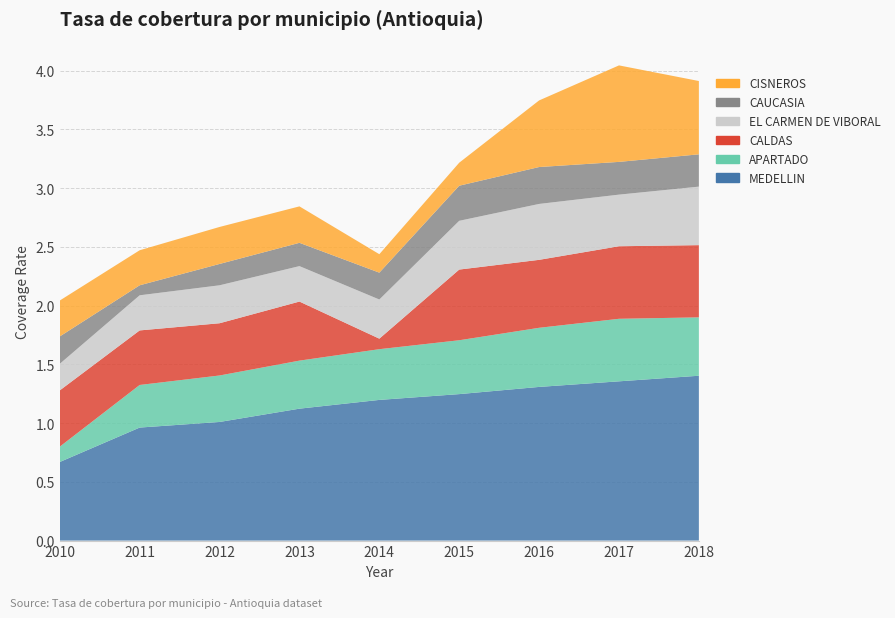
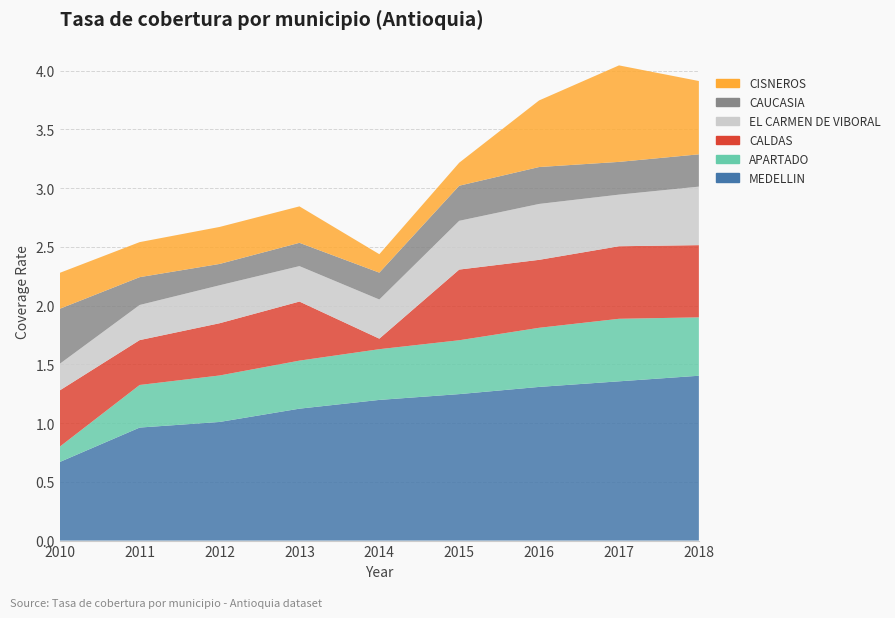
  {
    "MEDELLIN": {
      "2010": 0.67,
      "2011": 0.96,
      "2012": 1.01,
      "2013": 1.12,
      "2014": 1.20,
      "2015": 1.25,
      "2016": 1.31,
      "2017": 1.36,
      "2018": 1.40
    },
    "APARTADO": {
      "2010": 0.13,
      "2011": 0.36,
      "2012": 0.40,
      "2013": 0.41,
      "2014": 0.43,
      "2015": 0.46,
      "2016": 0.50,
      "2017": 0.53,
      "2018": 0.50
    },
    "CALDAS": {
      "2010": 0.48,
-     "2011": 0.46,
+     "2011": 0.38,
      "2012": 0.44,
      "2013": 0.50,
      "2014": 0.09,
      "2015": 0.60,
      "2016": 0.58,
      "2017": 0.62,
      "2018": 0.61
    },
    "EL CARMEN DE VIBORAL": {
      "2010": 0.23,
      "2011": 0.30,
      "2012": 0.32,
      "2013": 0.30,
      "2014": 0.33,
      "2015": 0.42,
      "2016": 0.48,
      "2017": 0.44,
      "2018": 0.50
    },
    "CAUCASIA": {
-     "2010": 0.23,
-     "2011": 0.09,
+     "2010": 0.47,
+     "2011": 0.24,
      "2012": 0.18,
      "2013": 0.20,
      "2014": 0.23,
      "2015": 0.30,
      "2016": 0.31,
      "2017": 0.28,
      "2018": 0.27
    },
    "CISNEROS": {
      "2010": 0.31,
      "2011": 0.30,
      "2012": 0.31,
      "2013": 0.31,
      "2014": 0.16,
      "2015": 0.20,
      "2016": 0.57,
      "2017": 0.82,
      "2018": 0.62
    }
  }
